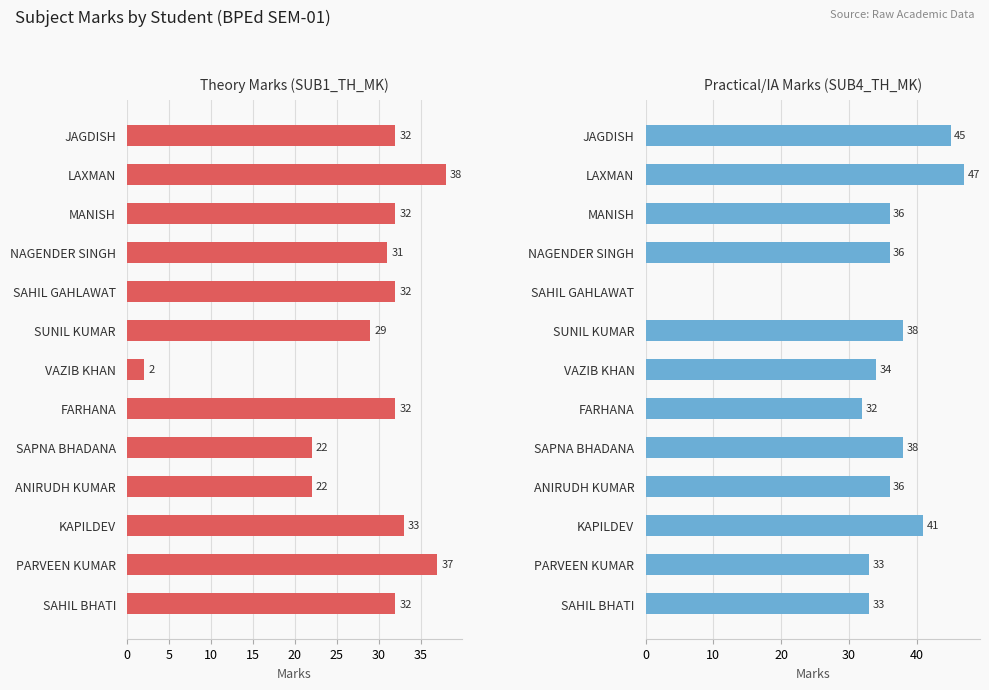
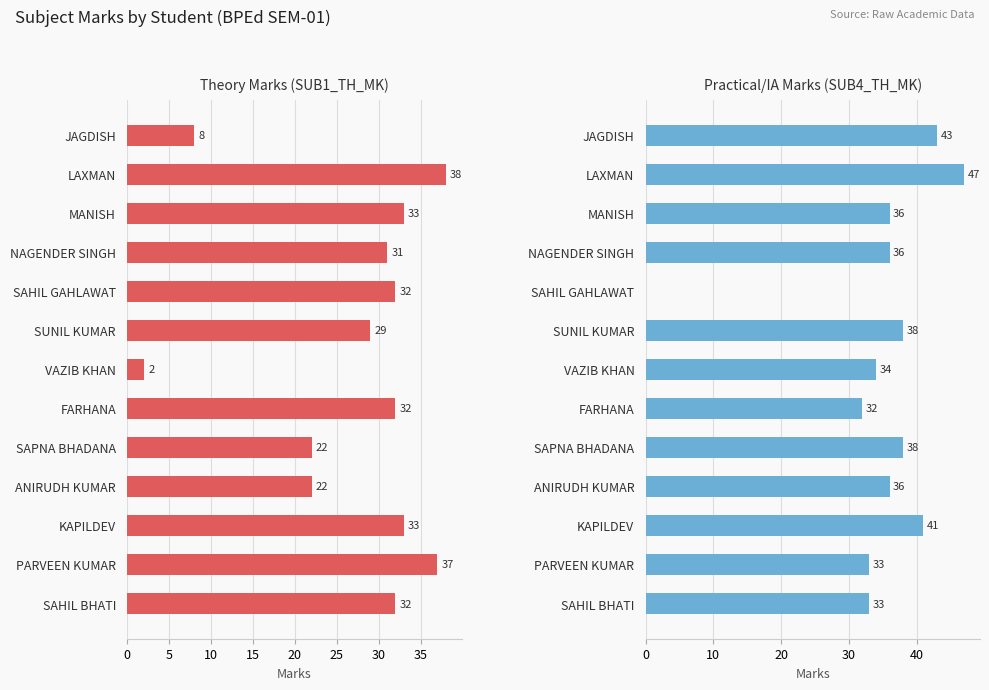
  {
    "Theory Marks (SUB1_TH_MK)": {
-     "JAGDISH": 32,
+     "JAGDISH": 8,
      "LAXMAN": 38,
-     "MANISH": 32,
+     "MANISH": 33,
      "NAGENDER SINGH": 31,
      "SAHIL GAHLAWAT": 32,
      "SUNIL KUMAR": 29,
      "VAZIB KHAN": 2,
      "FARHANA": 32,
      "SAPNA BHADANA": 22,
      "ANIRUDH KUMAR": 22,
      "KAPILDEV": 33,
      "PARVEEN KUMAR": 37,
      "SAHIL BHATI": 32
    },
    "Practical/IA Marks (SUB4_TH_MK)": {
-     "JAGDISH": 45,
+     "JAGDISH": 43,
      "LAXMAN": 47,
      "MANISH": 36,
      "NAGENDER SINGH": 36,
      "SUNIL KUMAR": 38,
      "VAZIB KHAN": 34,
      "FARHANA": 32,
      "SAPNA BHADANA": 38,
      "ANIRUDH KUMAR": 36,
      "KAPILDEV": 41,
      "PARVEEN KUMAR": 33,
      "SAHIL BHATI": 33
    }
  }
